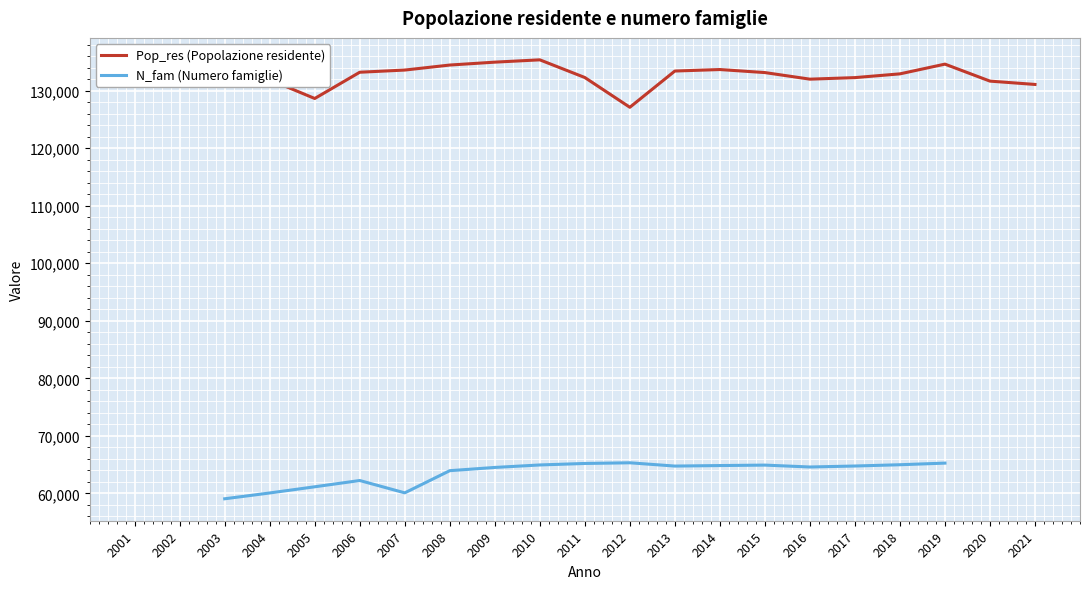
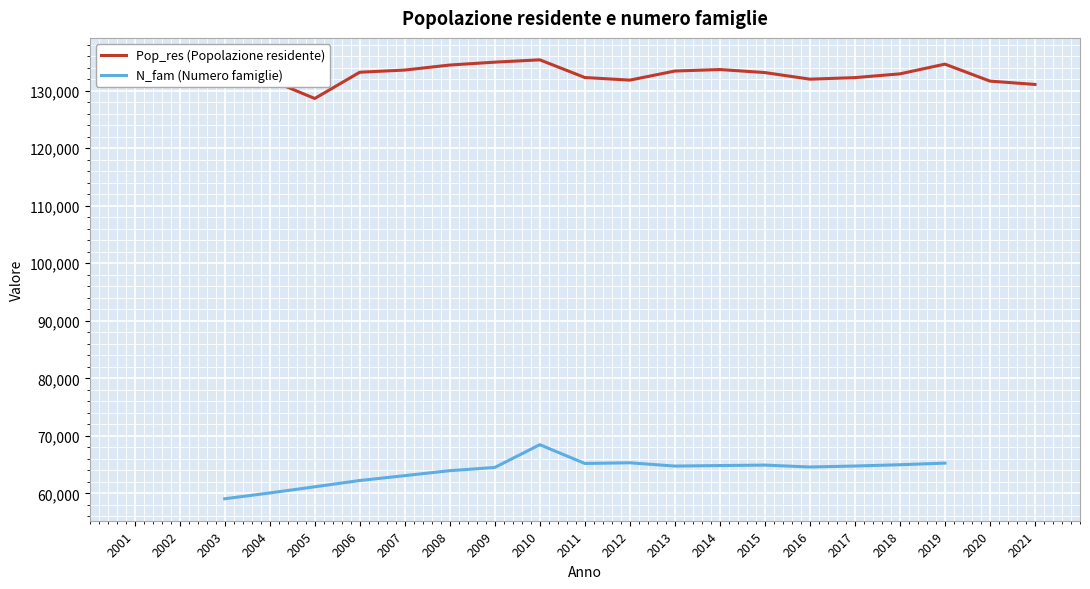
  {
    "Pop_res (Popolazione residente)": {
      "2005": "129,000",
      "2006": "133,000",
      "2007": "134,000",
      "2008": "134,000",
      "2009": "135,000",
      "2010": "135,000",
      "2011": "132,000",
-     "2012": "127,000",
+     "2012": "132,000",
      "2013": "133,000",
      "2014": "134,000",
      "2015": "133,000",
      "2016": "132,000",
      "2017": "132,000",
      "2018": "133,000",
      "2019": "135,000",
      "2020": "132,000",
      "2021": "131,000"
    },
    "N_fam (Numero famiglie)": {
      "2003": "59,000",
      "2004": "60,000",
      "2005": "61,000",
      "2006": "62,000",
-     "2007": "60,000",
+     "2007": "63,000",
      "2008": "64,000",
      "2009": "65,000",
-     "2010": "65,000",
+     "2010": "68,000",
      "2011": "65,000",
      "2012": "65,000",
      "2013": "65,000",
      "2014": "65,000",
      "2015": "65,000",
      "2016": "65,000",
      "2017": "65,000",
      "2018": "65,000",
      "2019": "65,000"
    }
  }
